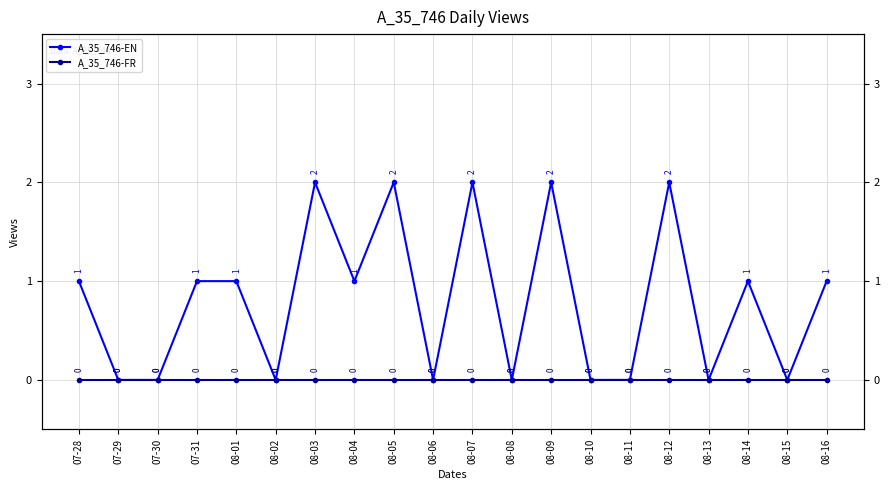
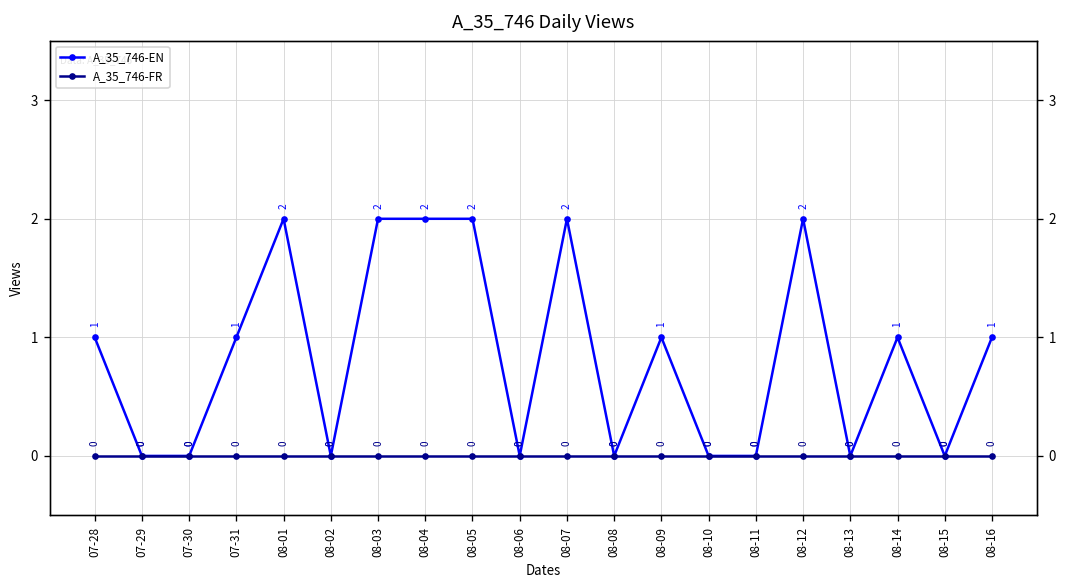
  {
    "A_35_746-EN": {
      "07-28": 1,
      "07-31": 1,
-     "08-01": 1,
+     "08-01": 2,
      "08-03": 2,
-     "08-04": 1,
+     "08-04": 2,
      "08-05": 2,
      "08-07": 2,
-     "08-09": 2,
+     "08-09": 1,
      "08-12": 2,
      "08-14": 1,
      "08-16": 1
    },
    "A_35_746-FR": {
      "07-28": 0,
      "07-31": 0,
      "08-01": 0,
      "08-03": 0,
      "08-04": 0,
      "08-05": 0,
      "08-07": 0,
      "08-09": 0,
      "08-12": 0,
      "08-14": 0,
      "08-16": 0
    }
  }
